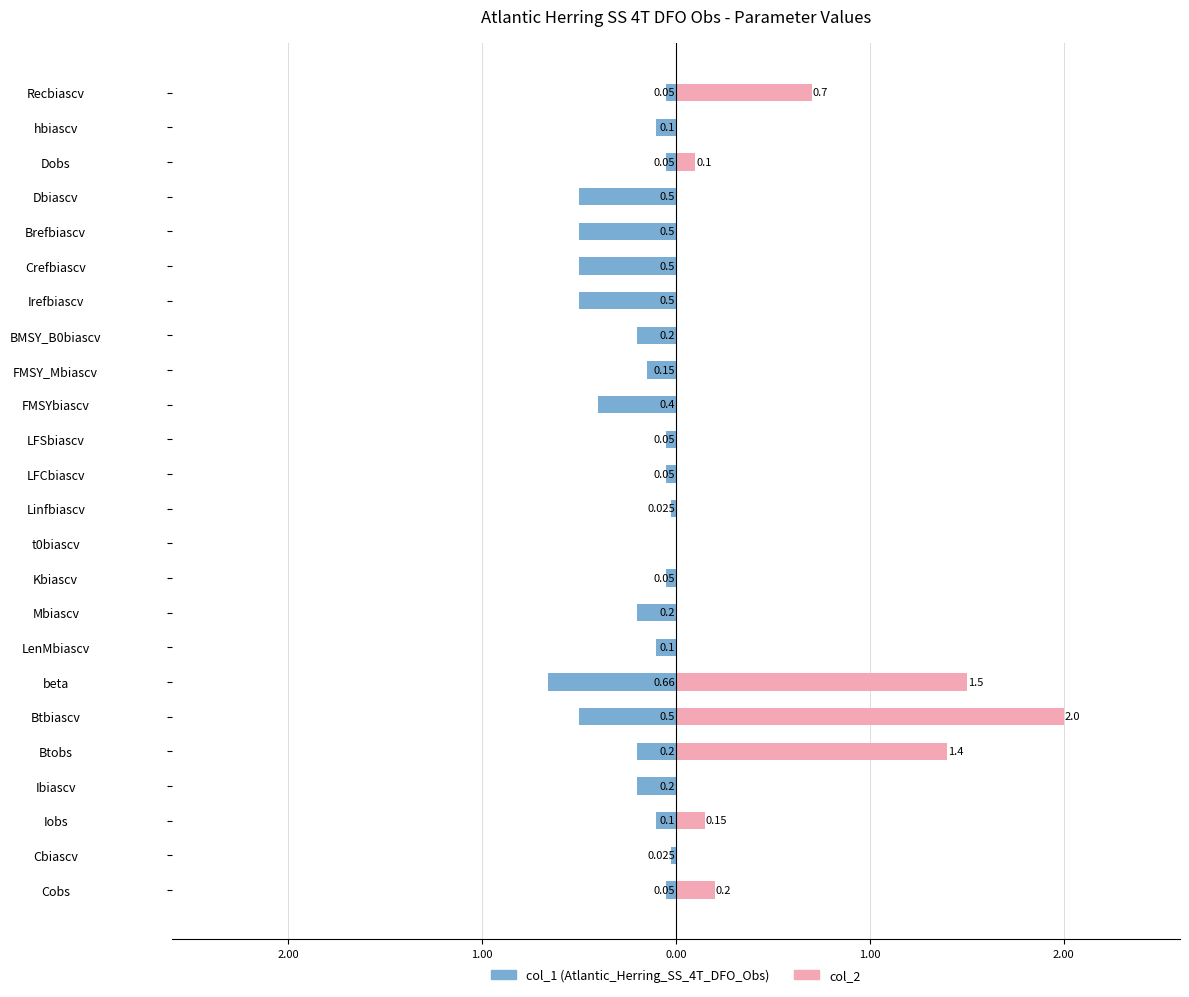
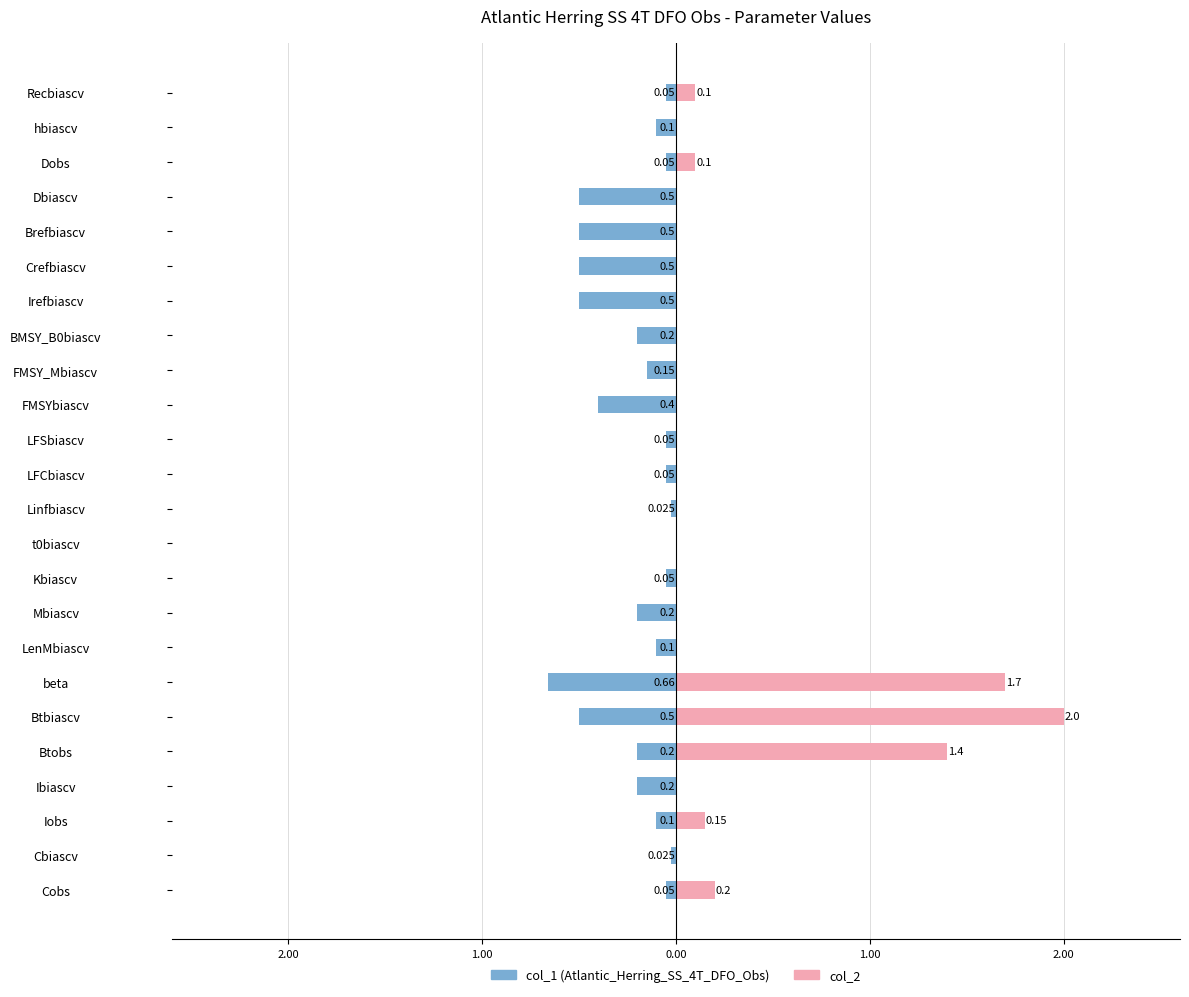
  {
    "col_2": {
-     "Recbiascv": 0.7,
+     "Recbiascv": 0.1,
      "Dobs": 0.1,
-     "beta": 1.5,
+     "beta": 1.7,
      "Btbiascv": 2.0,
      "Btobs": 1.4,
      "Iobs": 0.15,
      "Cobs": 0.2
    }
  }
